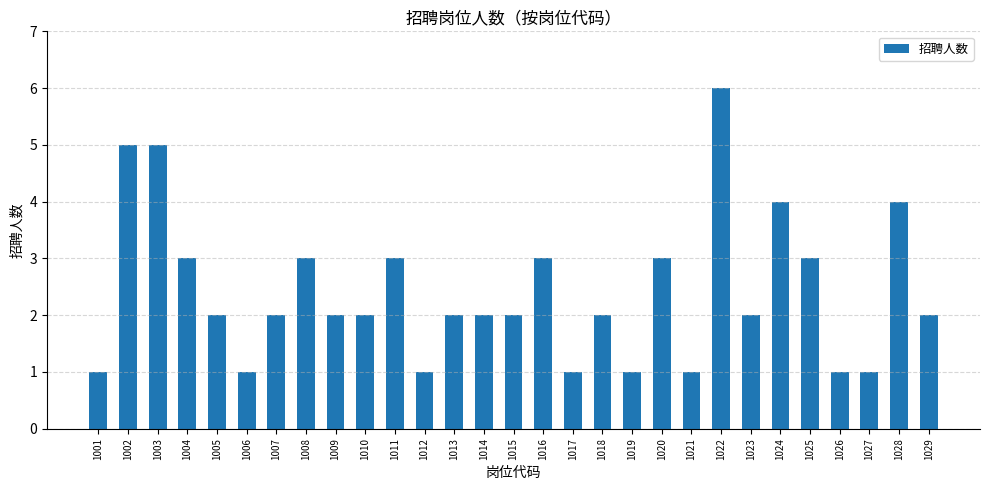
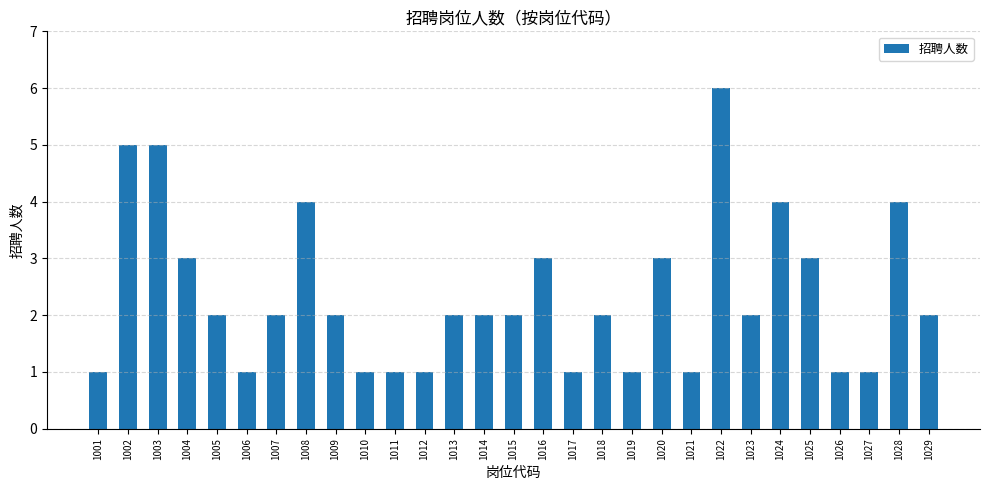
  {
    "1001": 1,
    "1002": 5,
    "1003": 5,
    "1004": 3,
    "1005": 2,
    "1006": 1,
    "1007": 2,
-   "1008": 3,
+   "1008": 4,
    "1009": 2,
-   "1010": 2,
-   "1011": 3,
+   "1010": 1,
+   "1011": 1,
    "1012": 1,
    "1013": 2,
    "1014": 2,
    "1015": 2,
    "1016": 3,
    "1017": 1,
    "1018": 2,
    "1019": 1,
    "1020": 3,
    "1021": 1,
    "1022": 6,
    "1023": 2,
    "1024": 4,
    "1025": 3,
    "1026": 1,
    "1027": 1,
    "1028": 4,
    "1029": 2
  }
